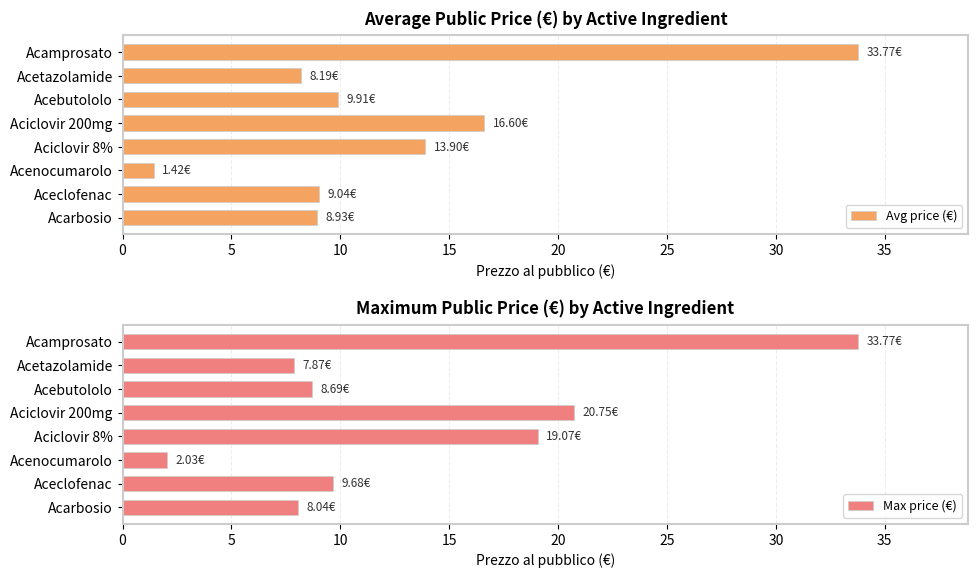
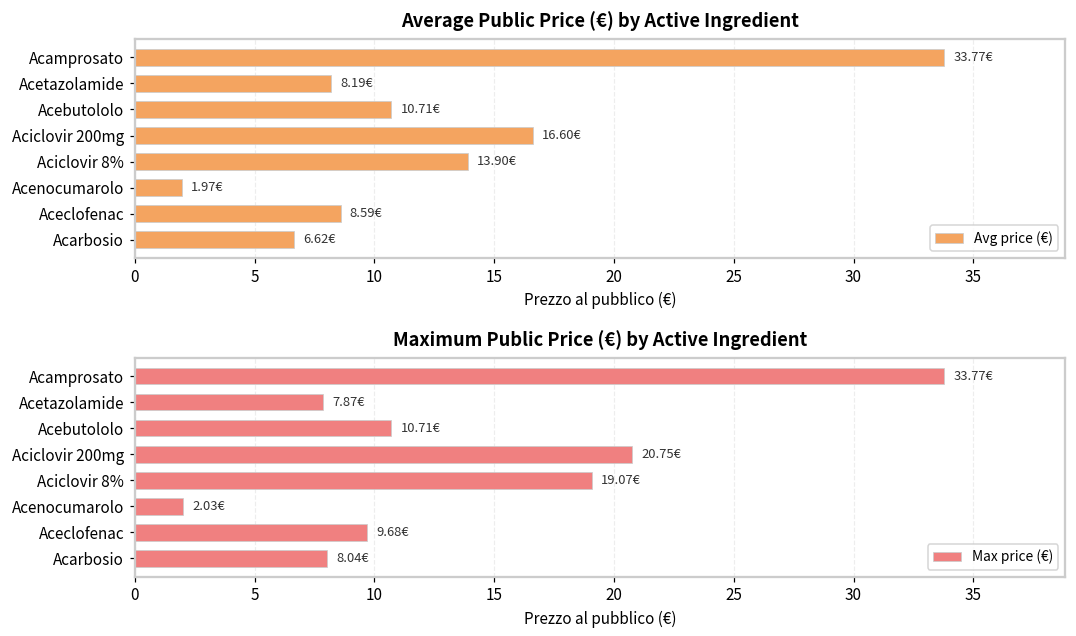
  {
    "Average Public Price (€) by Active Ingredient": {
      "Acamprosato": "33.77€",
      "Acetazolamide": "8.19€",
-     "Acebutololo": "9.91€",
+     "Acebutololo": "10.71€",
      "Aciclovir 200mg": "16.60€",
      "Aciclovir 8%": "13.90€",
-     "Acenocumarolo": "1.42€",
-     "Aceclofenac": "9.04€",
-     "Acarbosio": "8.93€"
+     "Acenocumarolo": "1.97€",
+     "Aceclofenac": "8.59€",
+     "Acarbosio": "6.62€"
    },
    "Maximum Public Price (€) by Active Ingredient": {
      "Acamprosato": "33.77€",
      "Acetazolamide": "7.87€",
-     "Acebutololo": "8.69€",
+     "Acebutololo": "10.71€",
      "Aciclovir 200mg": "20.75€",
      "Aciclovir 8%": "19.07€",
      "Acenocumarolo": "2.03€",
      "Aceclofenac": "9.68€",
      "Acarbosio": "8.04€"
    }
  }
